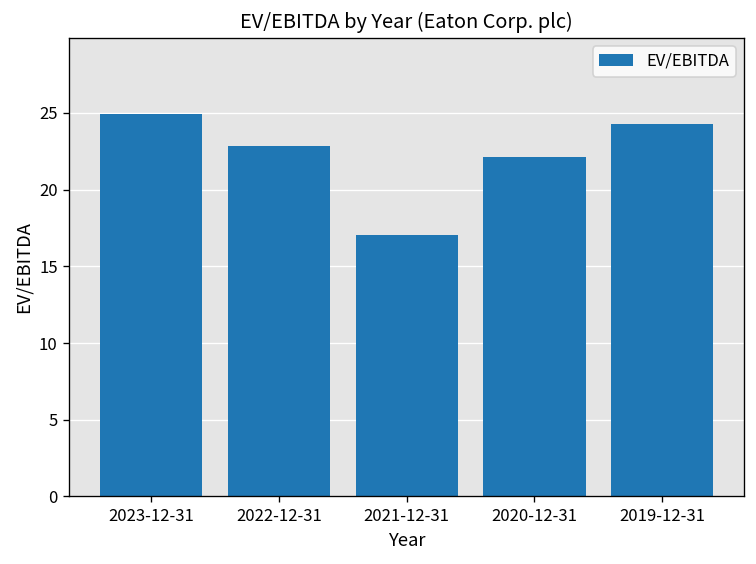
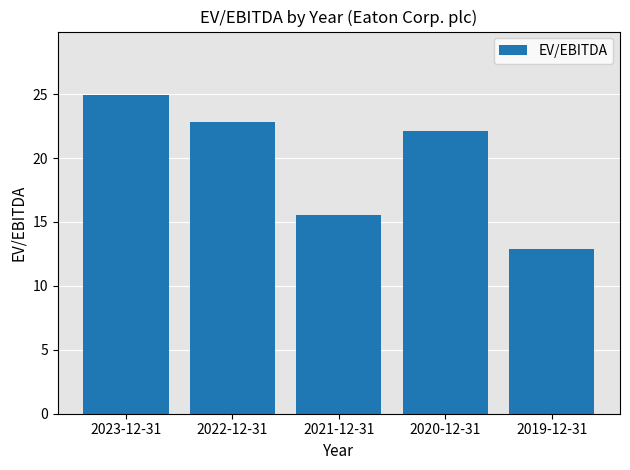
  {
    "2023-12-31": 24.9,
    "2022-12-31": 22.9,
-   "2021-12-31": 17.1,
+   "2021-12-31": 15.5,
    "2020-12-31": 22.1,
-   "2019-12-31": 24.3
+   "2019-12-31": 12.9
  }
